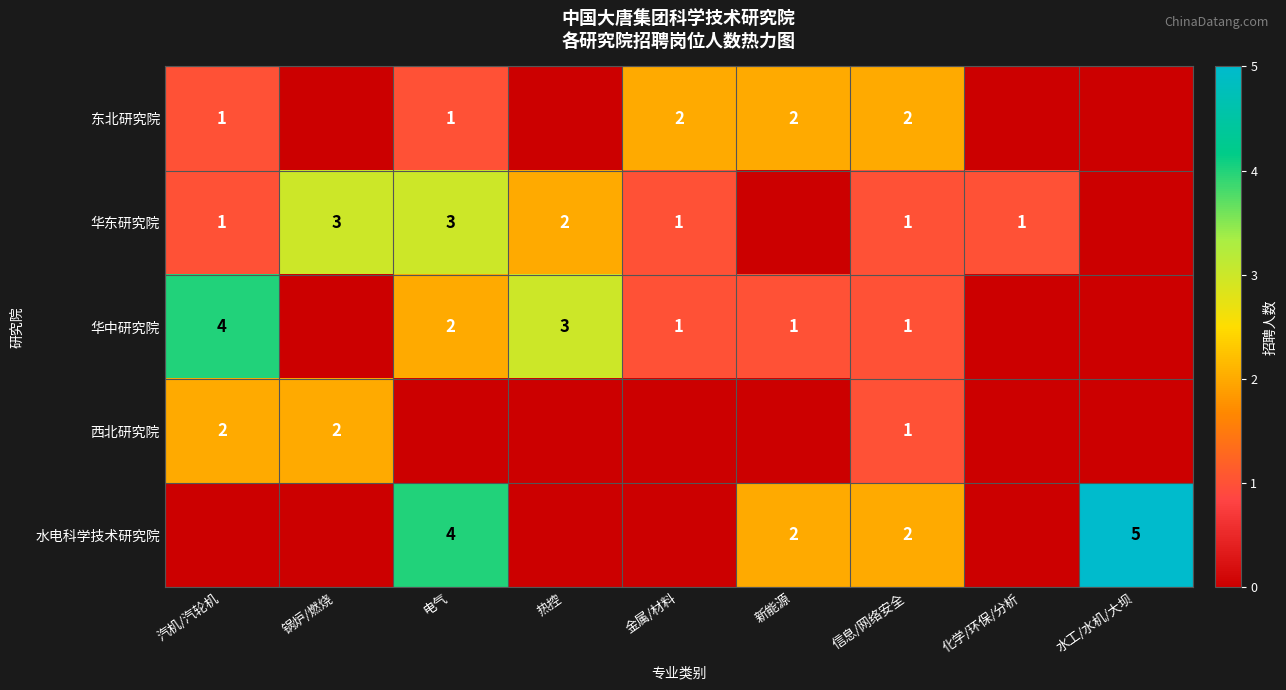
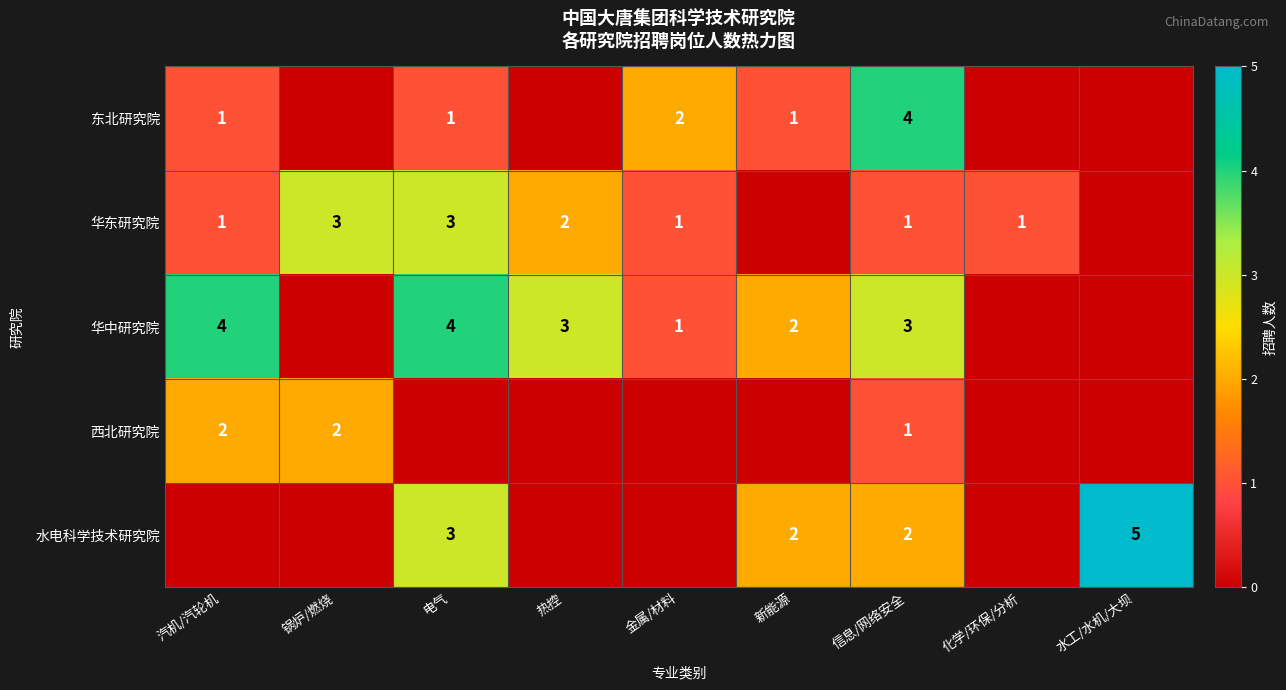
  {
    "东北研究院": {
      "汽机/汽轮机": 1,
      "电气": 1,
      "金属/材料": 2,
-     "新能源": 2,
-     "信息/网络安全": 2
+     "新能源": 1,
+     "信息/网络安全": 4
    },
    "华东研究院": {
      "汽机/汽轮机": 1,
      "锅炉/燃烧": 3,
      "电气": 3,
      "热控": 2,
      "金属/材料": 1,
      "信息/网络安全": 1,
      "化学/环保/分析": 1
    },
    "华中研究院": {
      "汽机/汽轮机": 4,
-     "电气": 2,
+     "电气": 4,
      "热控": 3,
      "金属/材料": 1,
-     "新能源": 1,
-     "信息/网络安全": 1
+     "新能源": 2,
+     "信息/网络安全": 3
    },
    "西北研究院": {
      "汽机/汽轮机": 2,
      "锅炉/燃烧": 2,
      "信息/网络安全": 1
    },
    "水电科学技术研究院": {
-     "电气": 4,
+     "电气": 3,
      "新能源": 2,
      "信息/网络安全": 2,
      "水工/水机/大坝": 5
    }
  }
